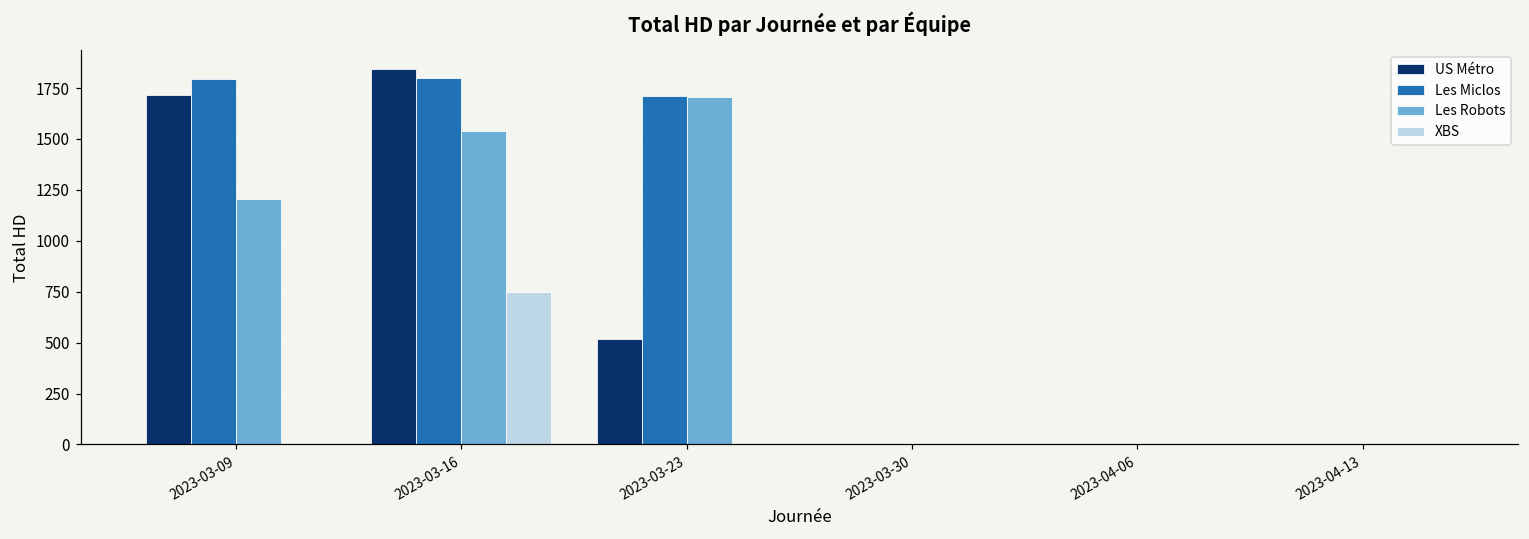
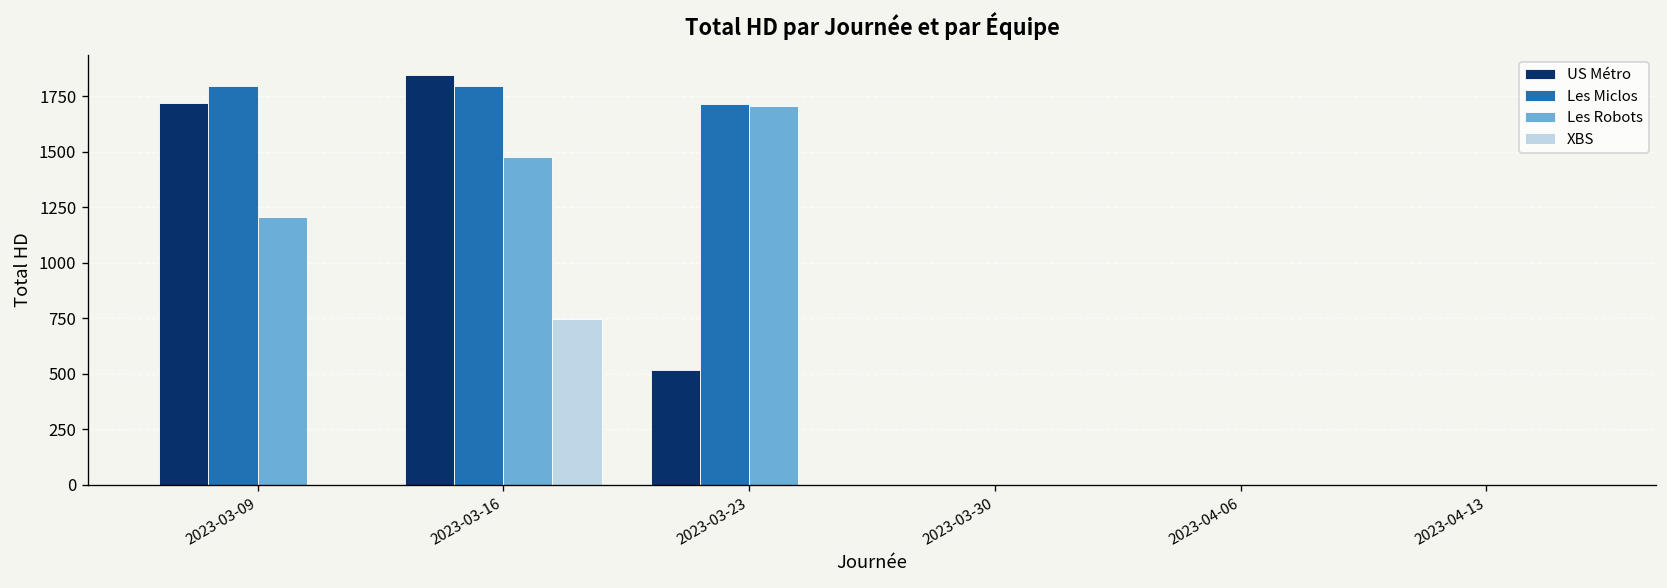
  {
    "US Métro": {
      "2023-03-09": 1720,
      "2023-03-16": 1840,
      "2023-03-23": 520,
      "2023-03-30": 0,
      "2023-04-06": 0,
      "2023-04-13": 0
    },
    "Les Miclos": {
      "2023-03-09": 1800,
      "2023-03-16": 1800,
      "2023-03-23": 1710,
      "2023-03-30": 0,
      "2023-04-06": 0,
      "2023-04-13": 0
    },
    "Les Robots": {
      "2023-03-09": 1210,
-     "2023-03-16": 1540,
+     "2023-03-16": 1470,
      "2023-03-23": 1700,
      "2023-03-30": 0,
      "2023-04-06": 0,
      "2023-04-13": 0
    },
    "XBS": {
      "2023-03-09": 0,
      "2023-03-16": 750,
      "2023-03-23": 0,
      "2023-03-30": 0,
      "2023-04-06": 0,
      "2023-04-13": 0
    }
  }
